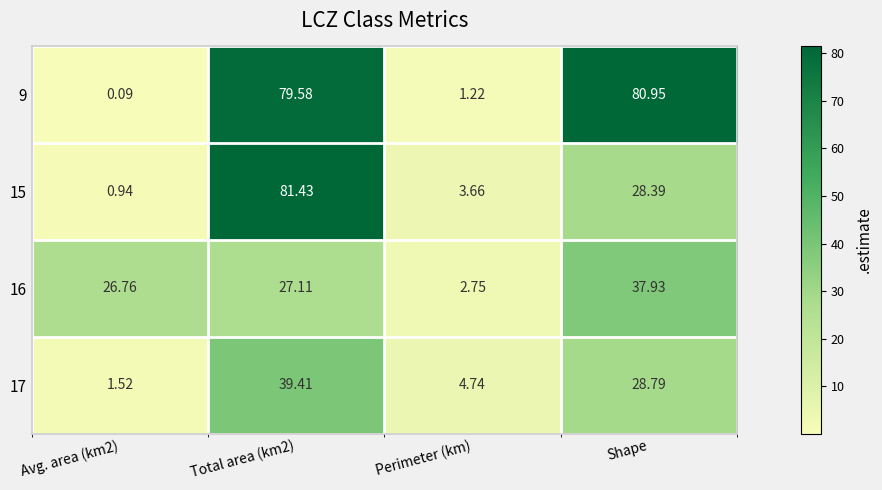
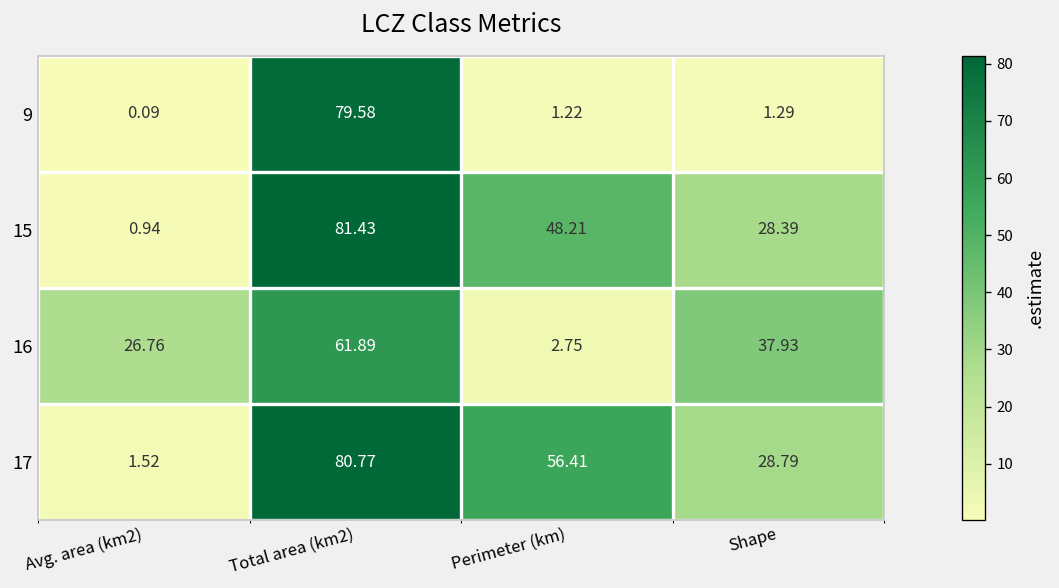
  {
    "9": {
      "Avg. area (km2)": 0.09,
      "Total area (km2)": 79.58,
      "Perimeter (km)": 1.22,
-     "Shape": 80.95
+     "Shape": 1.29
    },
    "15": {
      "Avg. area (km2)": 0.94,
      "Total area (km2)": 81.43,
-     "Perimeter (km)": 3.66,
+     "Perimeter (km)": 48.21,
      "Shape": 28.39
    },
    "16": {
      "Avg. area (km2)": 26.76,
-     "Total area (km2)": 27.11,
+     "Total area (km2)": 61.89,
      "Perimeter (km)": 2.75,
      "Shape": 37.93
    },
    "17": {
      "Avg. area (km2)": 1.52,
-     "Total area (km2)": 39.41,
-     "Perimeter (km)": 4.74,
+     "Total area (km2)": 80.77,
+     "Perimeter (km)": 56.41,
      "Shape": 28.79
    }
  }
